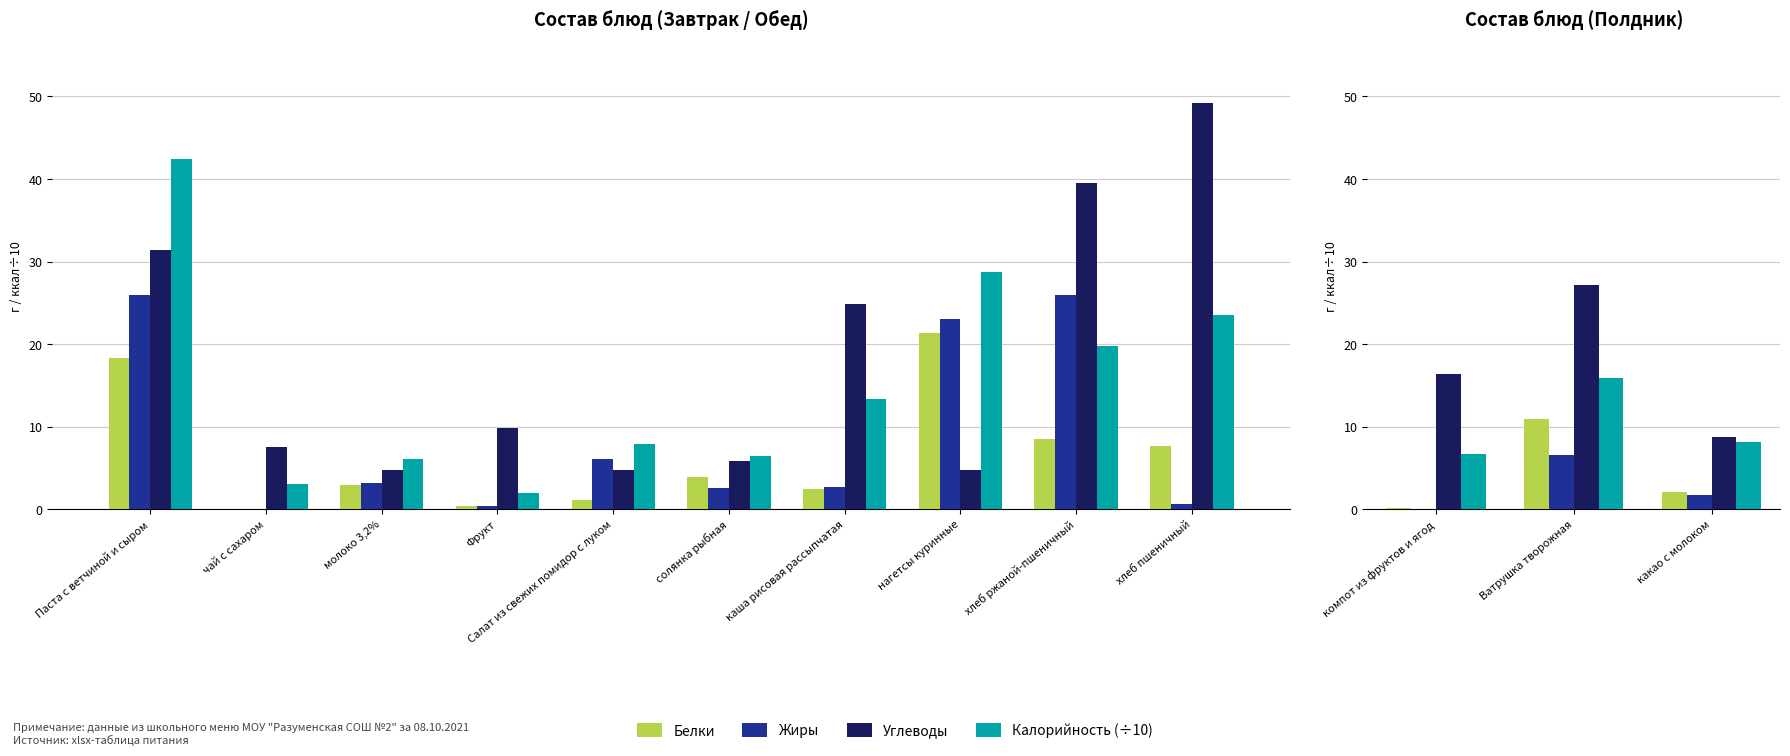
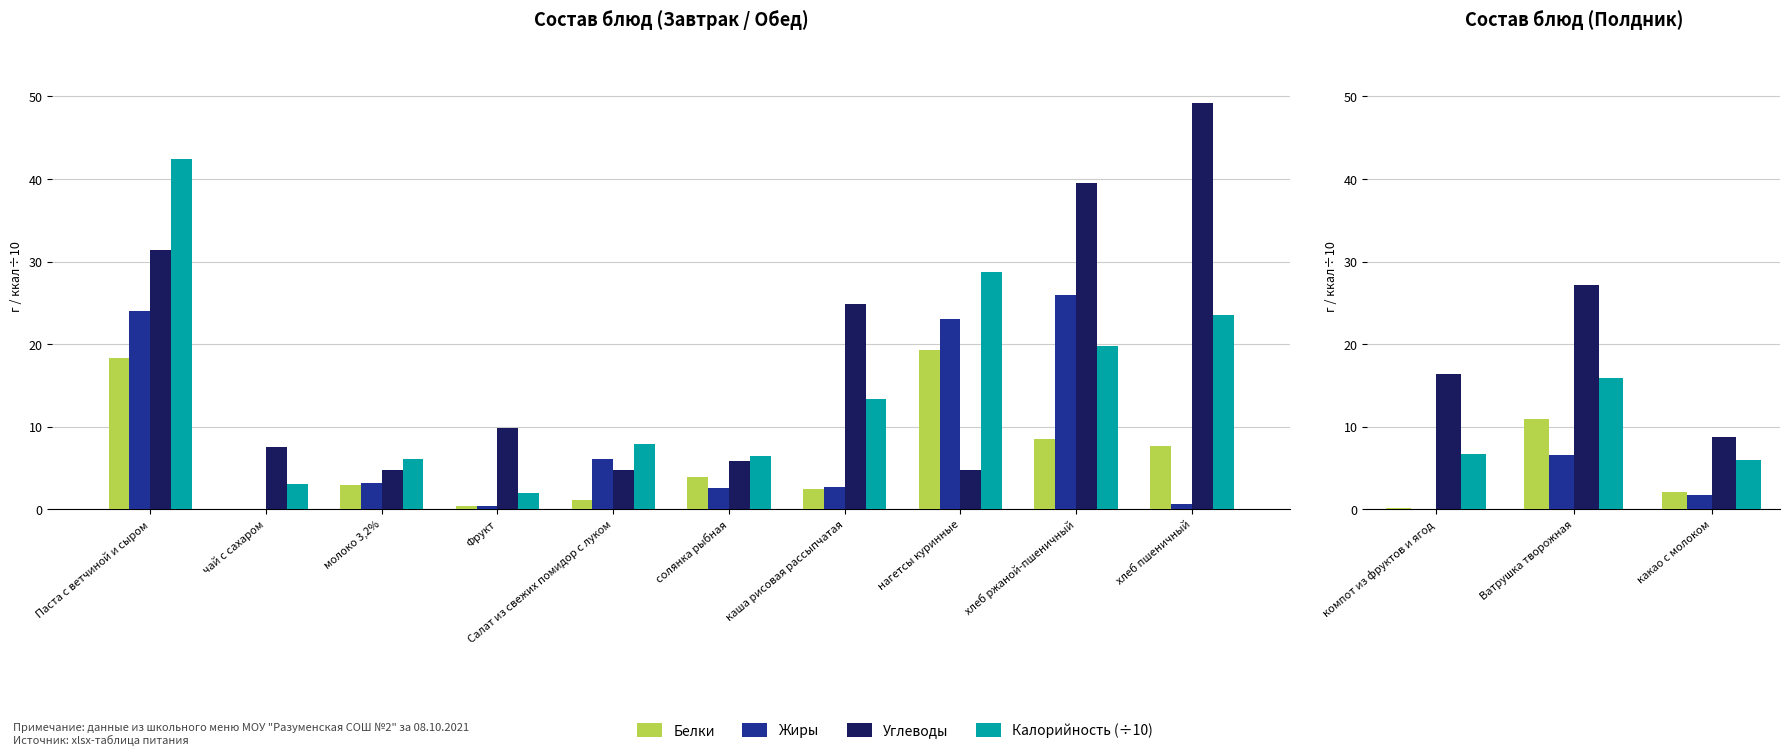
  {
    "Состав блюд (Завтрак / Обед)": {
      "Белки": {
        "Паста с ветчиной и сыром": 18,
        "молоко 3,2%": 3,
        "Фрукт": 0,
        "Салат из свежих помидор с луком": 1,
        "солянка рыбная": 4,
        "каша рисовая рассыпчатая": 2,
-       "нагетсы куринные": 21,
+       "нагетсы куринные": 19,
        "хлеб ржаной-пшеничный": 9,
        "хлеб пшеничный": 8
      },
      "Жиры": {
-       "Паста с ветчиной и сыром": 26,
+       "Паста с ветчиной и сыром": 24,
        "молоко 3,2%": 3,
        "Фрукт": 0,
        "Салат из свежих помидор с луком": 6,
        "солянка рыбная": 3,
        "каша рисовая рассыпчатая": 3,
        "нагетсы куринные": 23,
        "хлеб ржаной-пшеничный": 26,
        "хлеб пшеничный": 1
      },
      "Углеводы": {
        "Паста с ветчиной и сыром": 31,
        "чай с сахаром": 8,
        "молоко 3,2%": 5,
        "Фрукт": 10,
        "Салат из свежих помидор с луком": 5,
        "солянка рыбная": 6,
        "каша рисовая рассыпчатая": 25,
        "нагетсы куринные": 5,
        "хлеб ржаной-пшеничный": 40,
        "хлеб пшеничный": 49
      },
      "Калорийность (÷10)": {
        "Паста с ветчиной и сыром": 42,
        "чай с сахаром": 3,
        "молоко 3,2%": 6,
        "Фрукт": 2,
        "Салат из свежих помидор с луком": 8,
        "солянка рыбная": 6,
        "каша рисовая рассыпчатая": 13,
        "нагетсы куринные": 29,
        "хлеб ржаной-пшеничный": 20,
        "хлеб пшеничный": 24
      }
    },
    "Состав блюд (Полдник)": {
      "Белки": {
        "Ватрушка творожная": 11,
        "какао с молоком": 2
      },
      "Жиры": {
        "Ватрушка творожная": 7,
        "какао с молоком": 2
      },
      "Углеводы": {
        "компот из фруктов и ягод": 16,
        "Ватрушка творожная": 27,
        "какао с молоком": 9
      },
      "Калорийность (÷10)": {
        "компот из фруктов и ягод": 7,
        "Ватрушка творожная": 16,
-       "какао с молоком": 8
+       "какао с молоком": 6
      }
    }
  }
